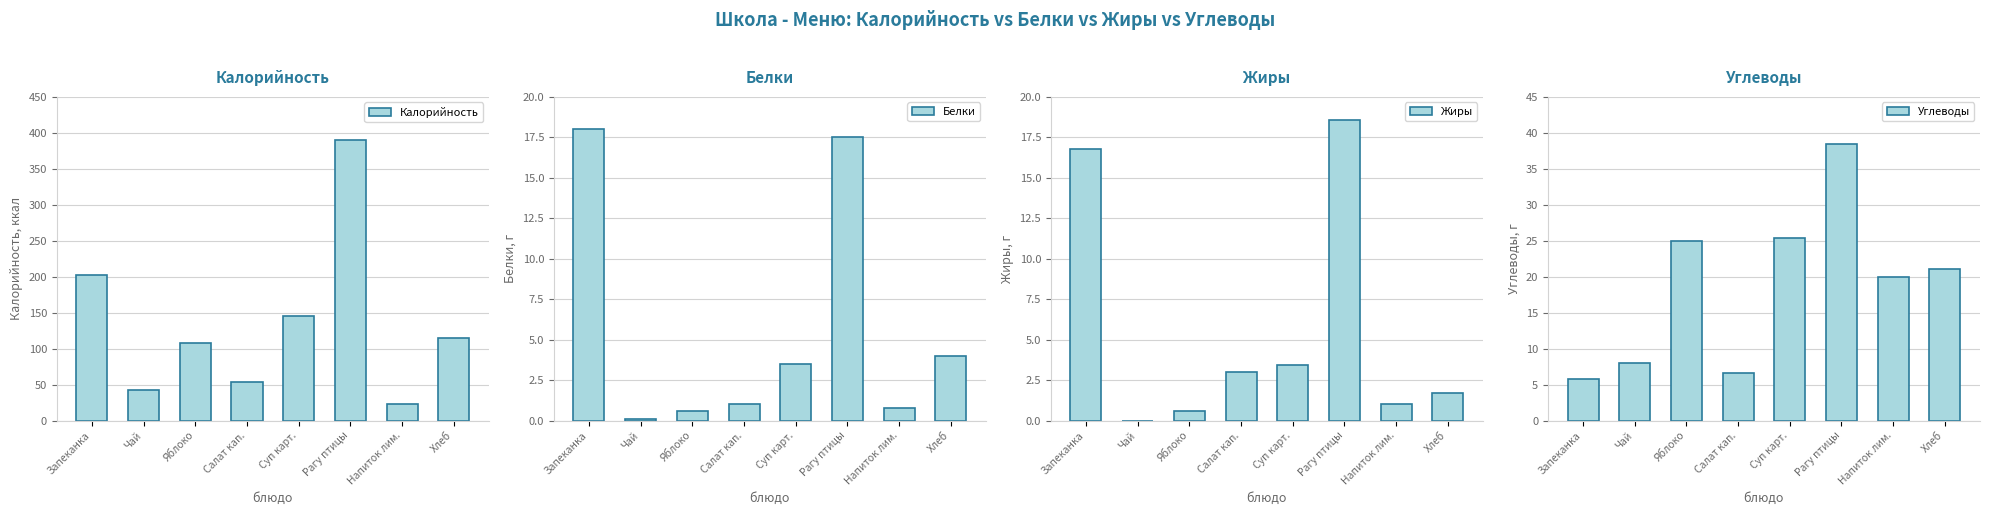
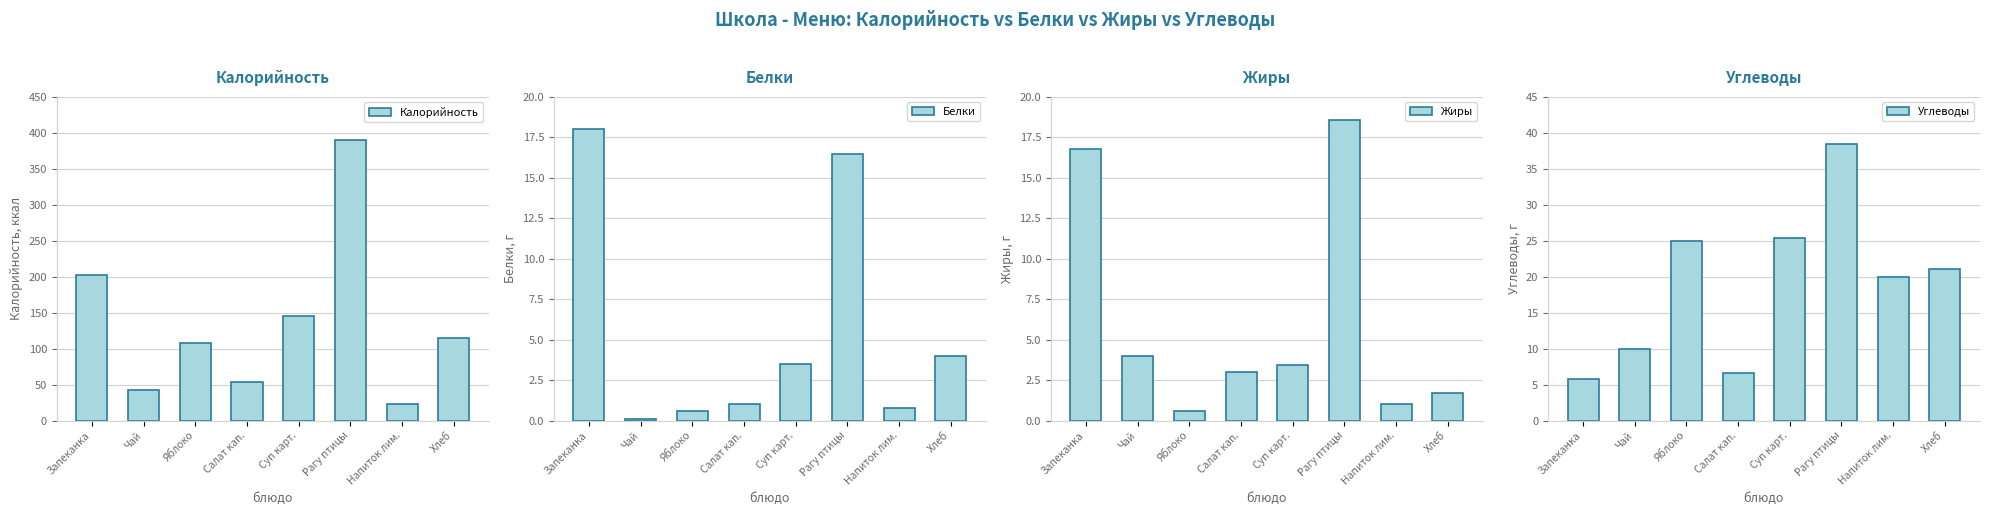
  {
    "Калорийность": {
      "Запеканка": 200,
      "Чай": 40,
      "Яблоко": 110,
      "Салат кап.": 50,
      "Суп карт.": 150,
      "Рагу птицы": 390,
      "Напиток лим.": 20,
      "Хлеб": 120
    },
    "Белки": {
      "Запеканка": 18.0,
      "Яблоко": 0.6,
      "Салат кап.": 1.0,
      "Суп карт.": 3.5,
-     "Рагу птицы": 17.5,
+     "Рагу птицы": 16.5,
      "Напиток лим.": 0.8,
      "Хлеб": 4.0
    },
    "Жиры": {
      "Запеканка": 16.8,
-     "Чай": 0,
+     "Чай": 4,
      "Яблоко": 0.6,
      "Салат кап.": 3,
      "Суп карт.": 3.4,
      "Рагу птицы": 18.6,
      "Напиток лим.": 1,
      "Хлеб": 1.7
    },
    "Углеводы": {
      "Запеканка": 6,
-     "Чай": 8,
+     "Чай": 10,
      "Яблоко": 25,
      "Салат кап.": 7,
      "Суп карт.": 25,
      "Рагу птицы": 39,
      "Напиток лим.": 20,
      "Хлеб": 21
    }
  }
